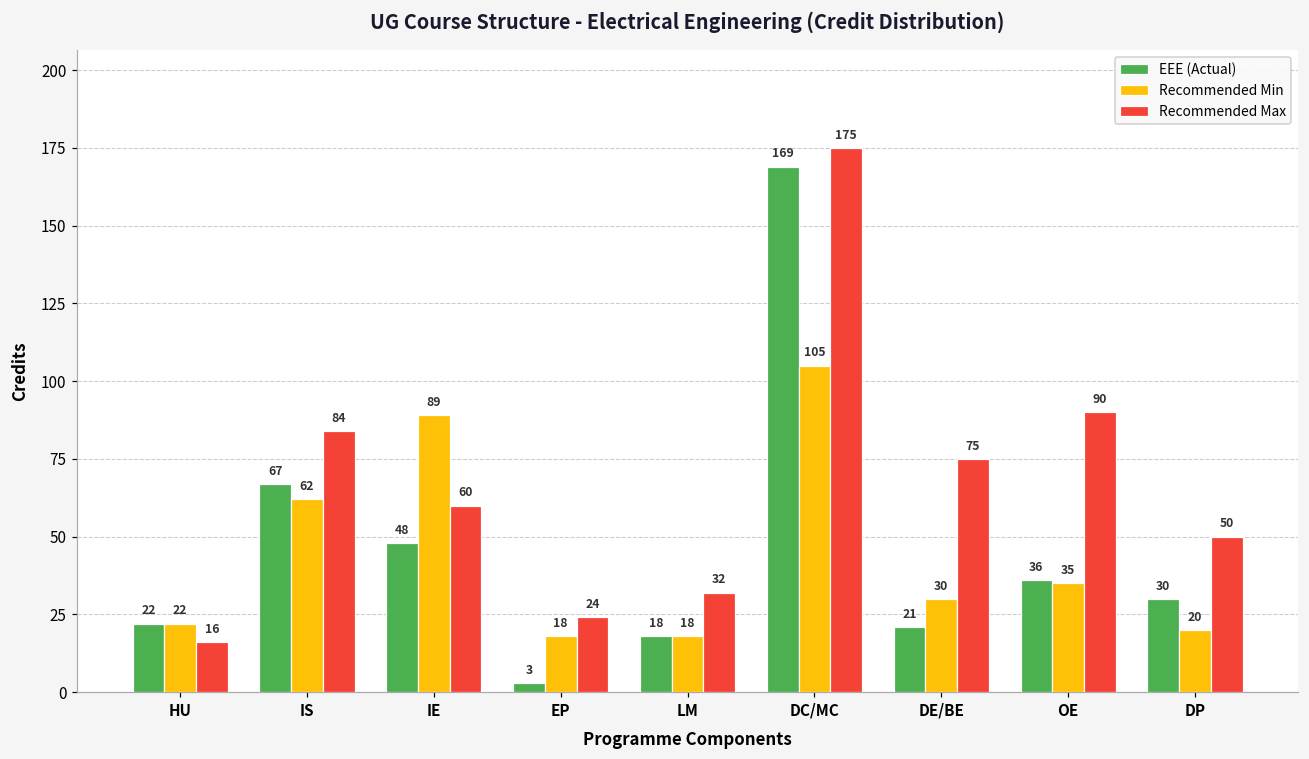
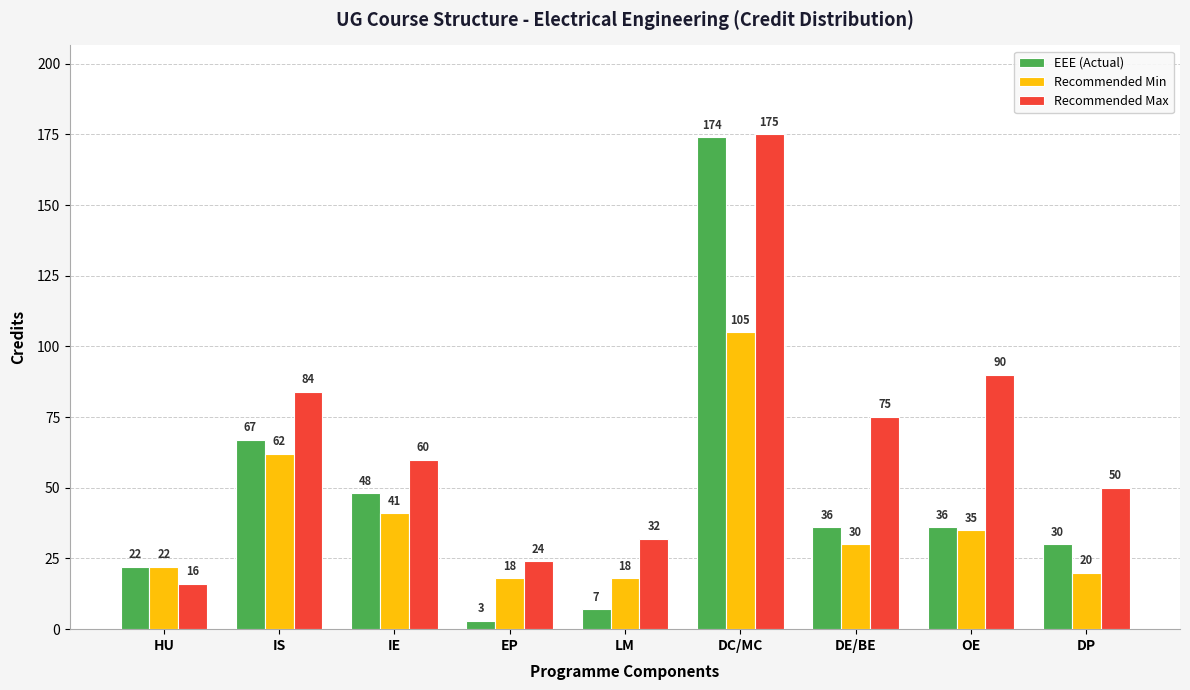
  {
    "EEE (Actual)": {
      "HU": 22,
      "IS": 67,
      "IE": 48,
      "EP": 3,
-     "LM": 18,
-     "DC/MC": 169,
-     "DE/BE": 21,
+     "LM": 7,
+     "DC/MC": 174,
+     "DE/BE": 36,
      "OE": 36,
      "DP": 30
    },
    "Recommended Min": {
      "HU": 22,
      "IS": 62,
-     "IE": 89,
+     "IE": 41,
      "EP": 18,
      "LM": 18,
      "DC/MC": 105,
      "DE/BE": 30,
      "OE": 35,
      "DP": 20
    },
    "Recommended Max": {
      "HU": 16,
      "IS": 84,
      "IE": 60,
      "EP": 24,
      "LM": 32,
      "DC/MC": 175,
      "DE/BE": 75,
      "OE": 90,
      "DP": 50
    }
  }
